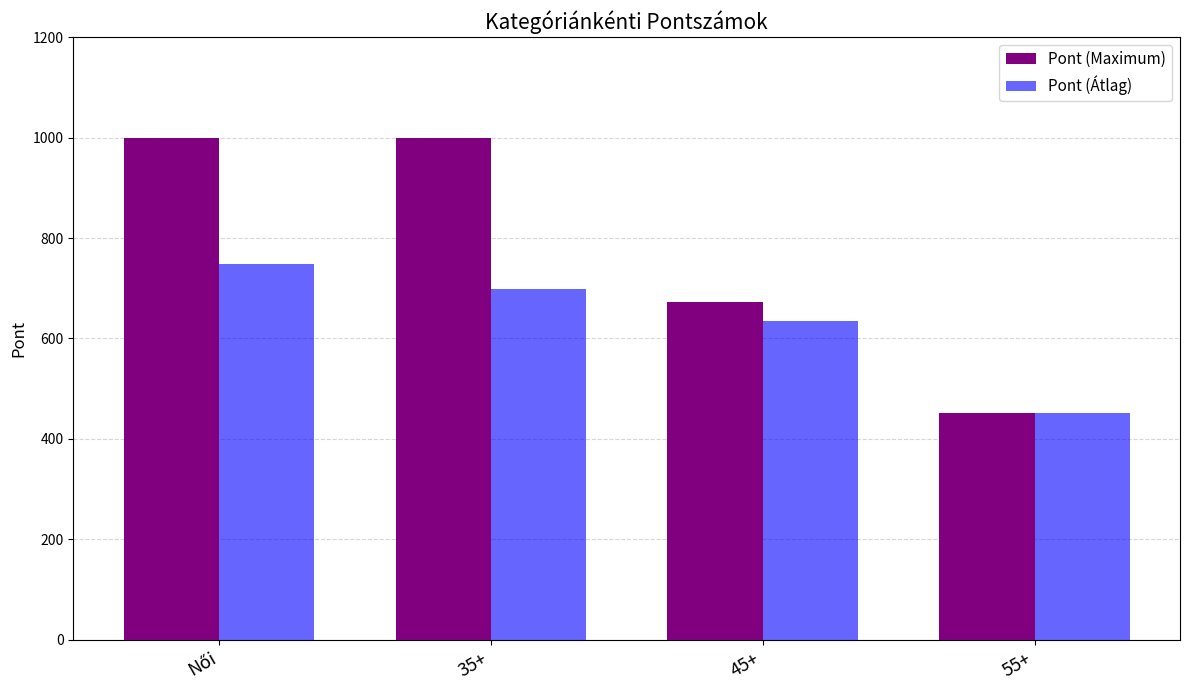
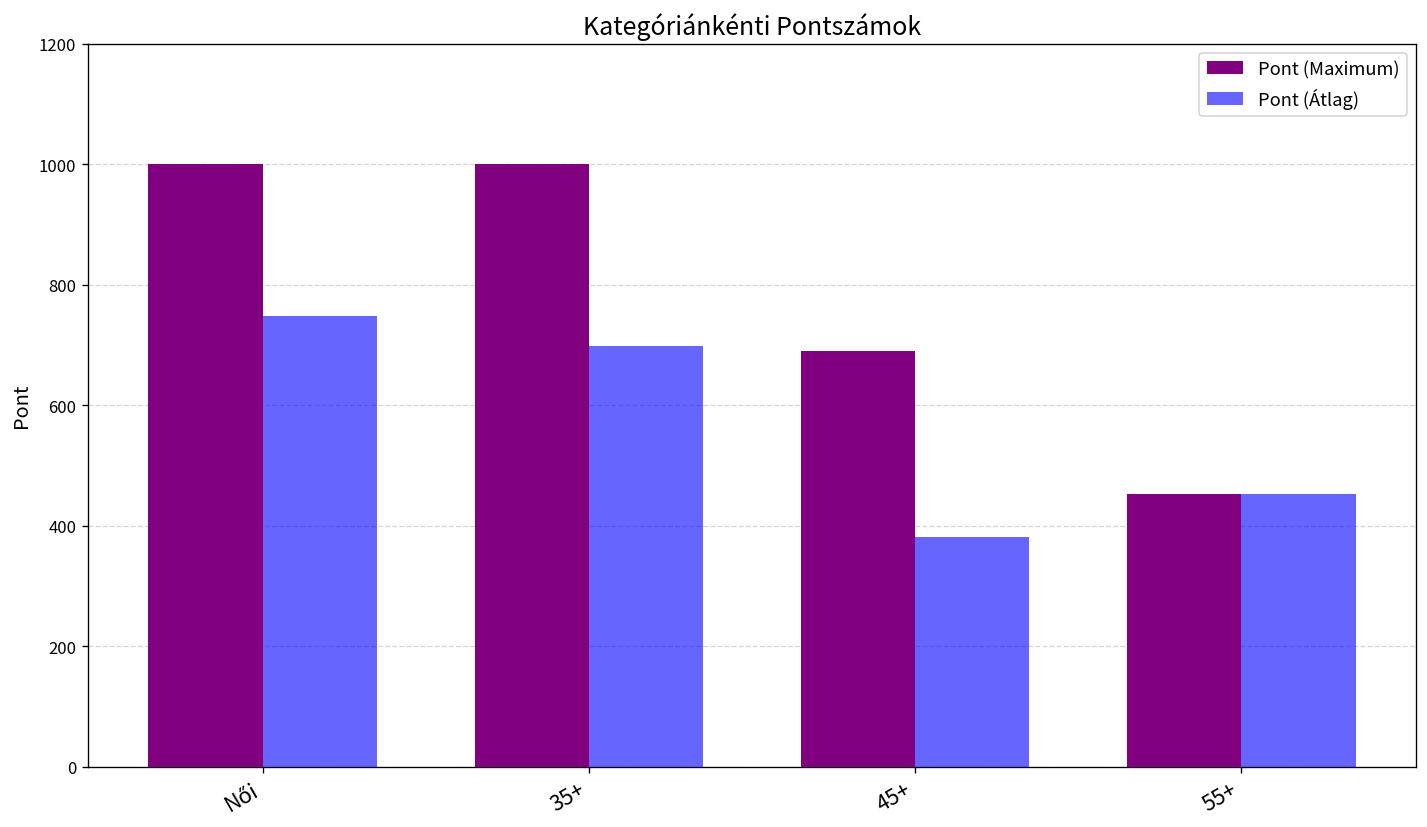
  {
    "Pont (Maximum)": {
      "Női": 1000,
      "35+": 1000,
-     "45+": 670,
+     "45+": 690,
      "55+": 450
    },
    "Pont (Átlag)": {
      "Női": 750,
      "35+": 700,
-     "45+": 630,
+     "45+": 380,
      "55+": 450
    }
  }
